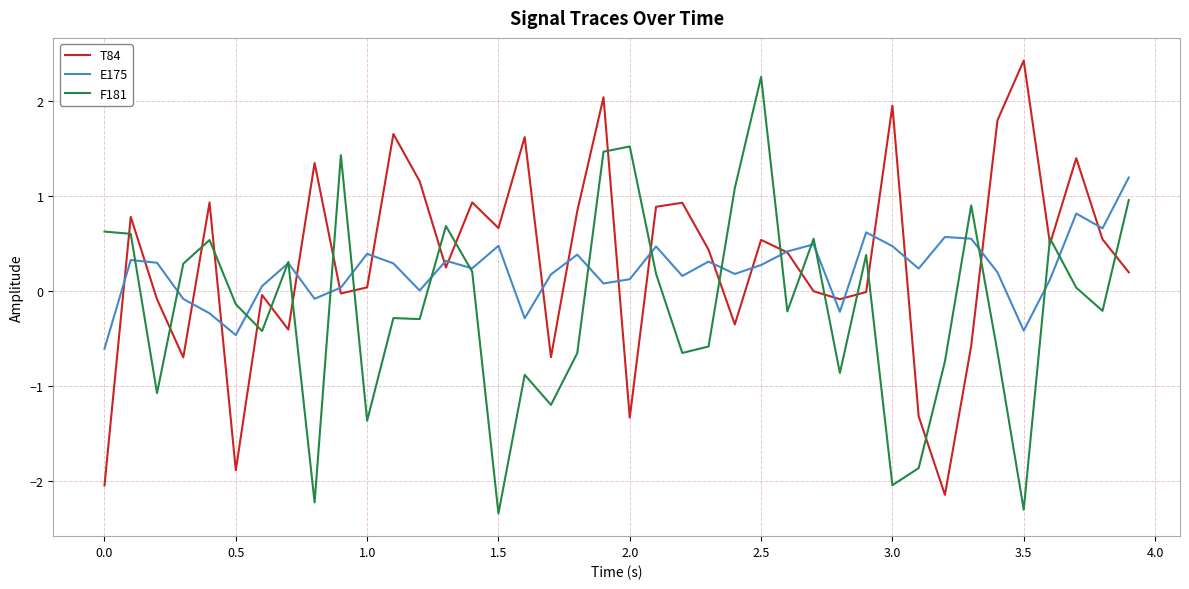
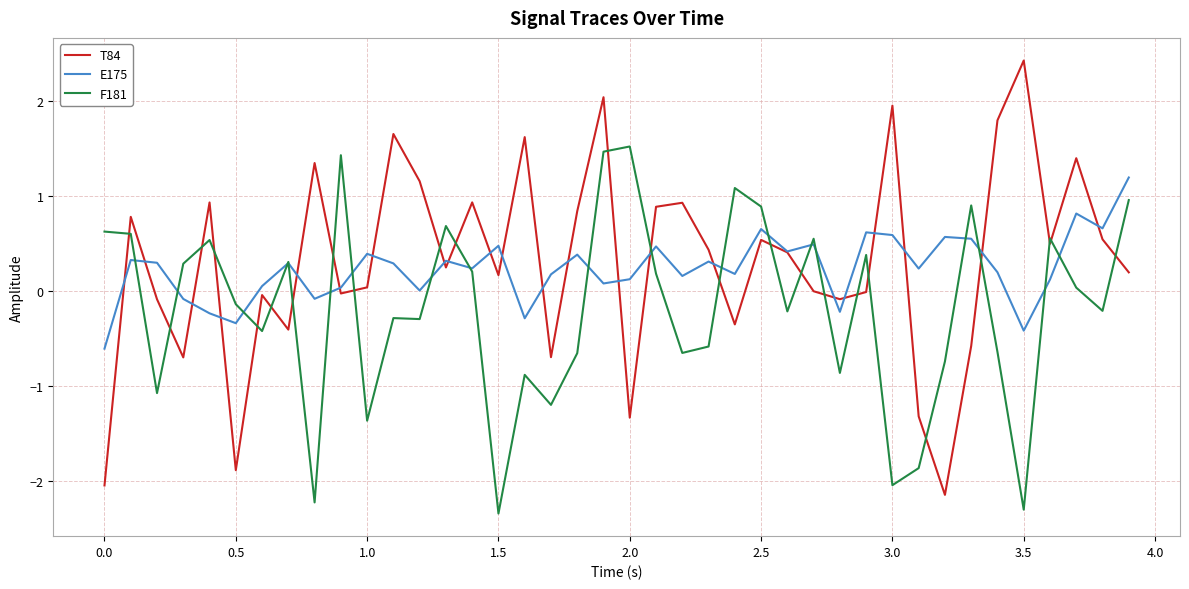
  {
    "T84": {
      "0.0": -2.0,
      "0.5": -1.9,
      "1.0": 0.0,
-     "1.5": 0.7,
+     "1.5": 0.2,
      "2.0": -1.3,
      "2.5": 0.5,
      "3.0": 1.9,
      "3.5": 2.4
    },
    "E175": {
      "0.0": -0.6,
-     "0.5": -0.5,
+     "0.5": -0.3,
      "1.0": 0.4,
      "1.5": 0.5,
      "2.0": 0.1,
-     "2.5": 0.3,
-     "3.0": 0.5,
+     "2.5": 0.6,
+     "3.0": 0.6,
      "3.5": -0.4
    },
    "F181": {
      "0.0": 0.6,
      "0.5": -0.1,
      "1.0": -1.4,
      "1.5": -2.3,
      "2.0": 1.5,
-     "2.5": 2.2,
+     "2.5": 0.9,
      "3.0": -2.0,
      "3.5": -2.3
    }
  }
